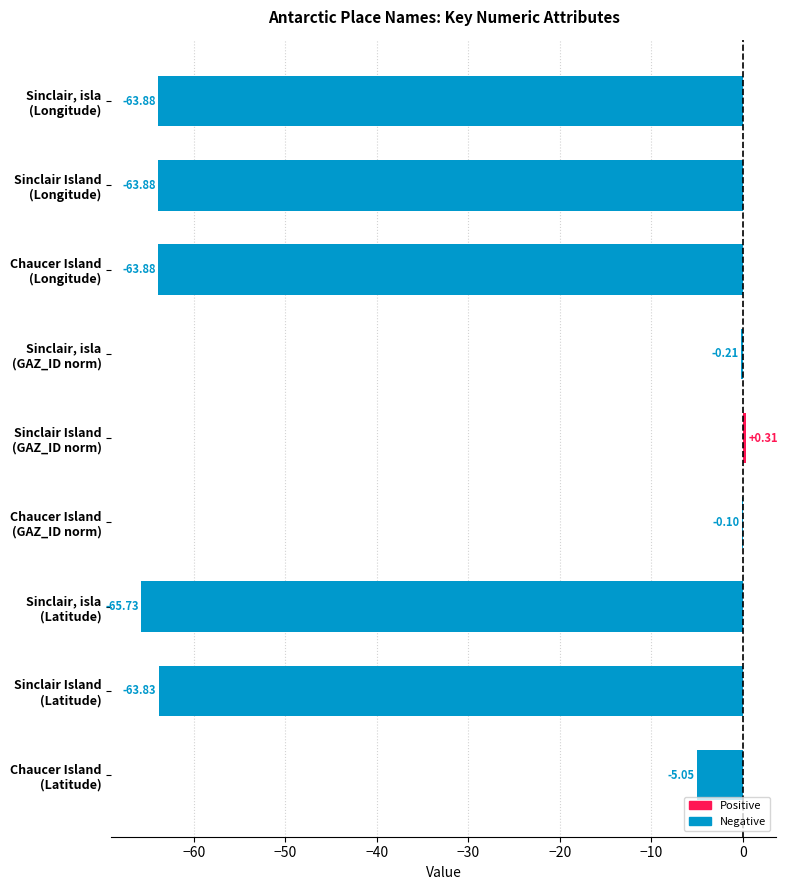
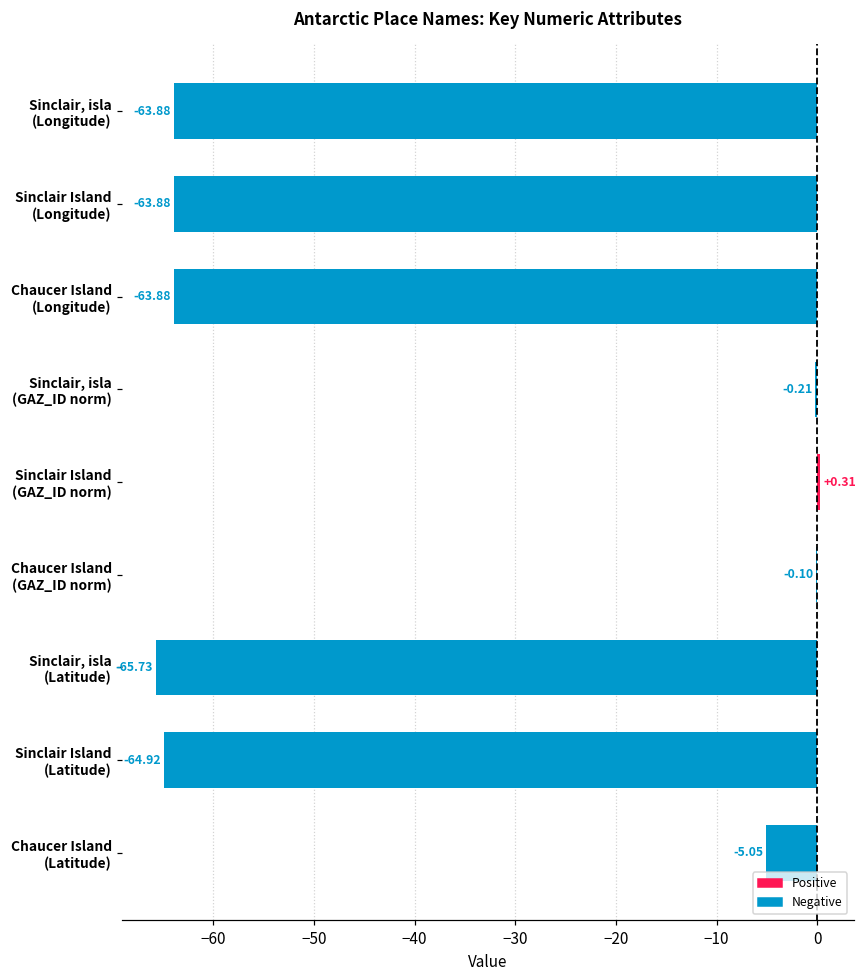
  {
    "Sinclair, isla (Longitude)": "-63.88",
    "Sinclair Island (Longitude)": "-63.88",
    "Chaucer Island (Longitude)": "-63.88",
    "Sinclair, isla (GAZ_ID norm)": "-0.21",
    "Sinclair Island (GAZ_ID norm)": "+0.31",
    "Chaucer Island (GAZ_ID norm)": "-0.10",
    "Sinclair, isla (Latitude)": "-65.73",
-   "Sinclair Island (Latitude)": "-63.83",
+   "Sinclair Island (Latitude)": "-64.92",
    "Chaucer Island (Latitude)": "-5.05"
  }
